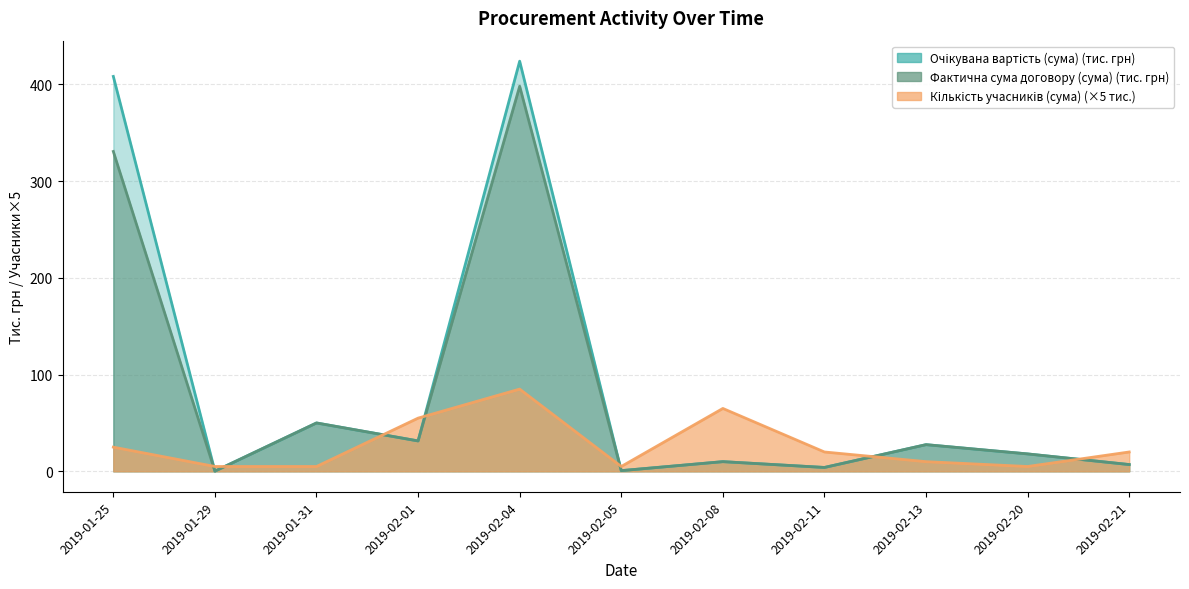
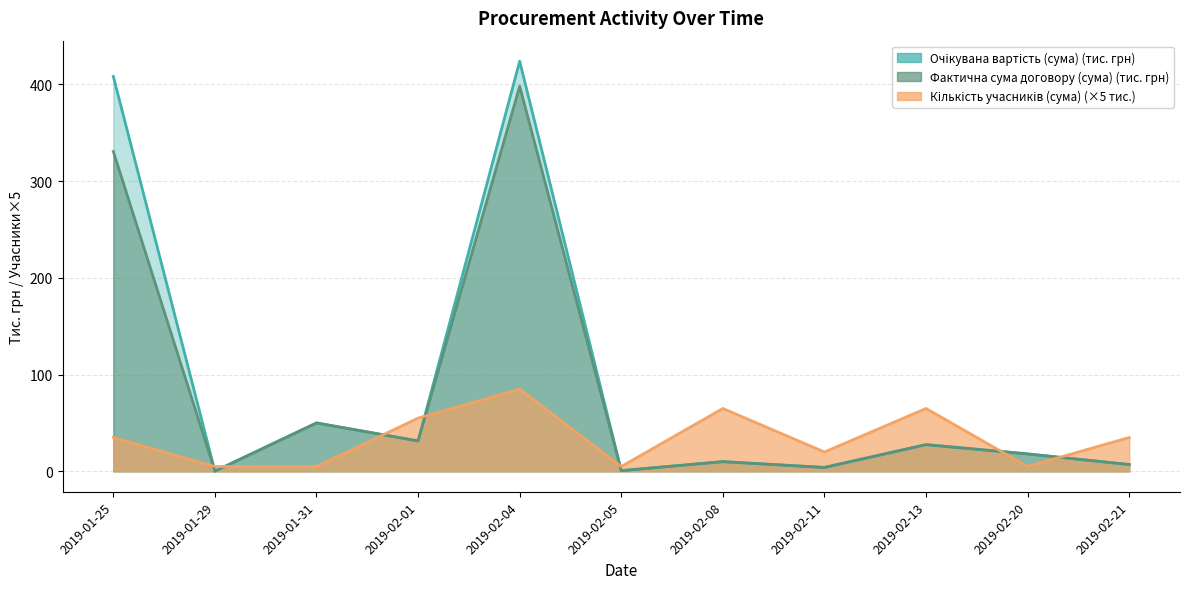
  {
    "Кількість учасників (сума) (×5 тис.)": {
-     "2019-01-25": 30,
+     "2019-01-25": 40,
      "2019-01-29": 10,
      "2019-01-31": 10,
      "2019-02-01": 60,
      "2019-02-04": 90,
      "2019-02-05": 10,
      "2019-02-08": 70,
      "2019-02-11": 20,
-     "2019-02-13": 10,
+     "2019-02-13": 70,
      "2019-02-20": 10,
-     "2019-02-21": 20
+     "2019-02-21": 40
    }
  }
